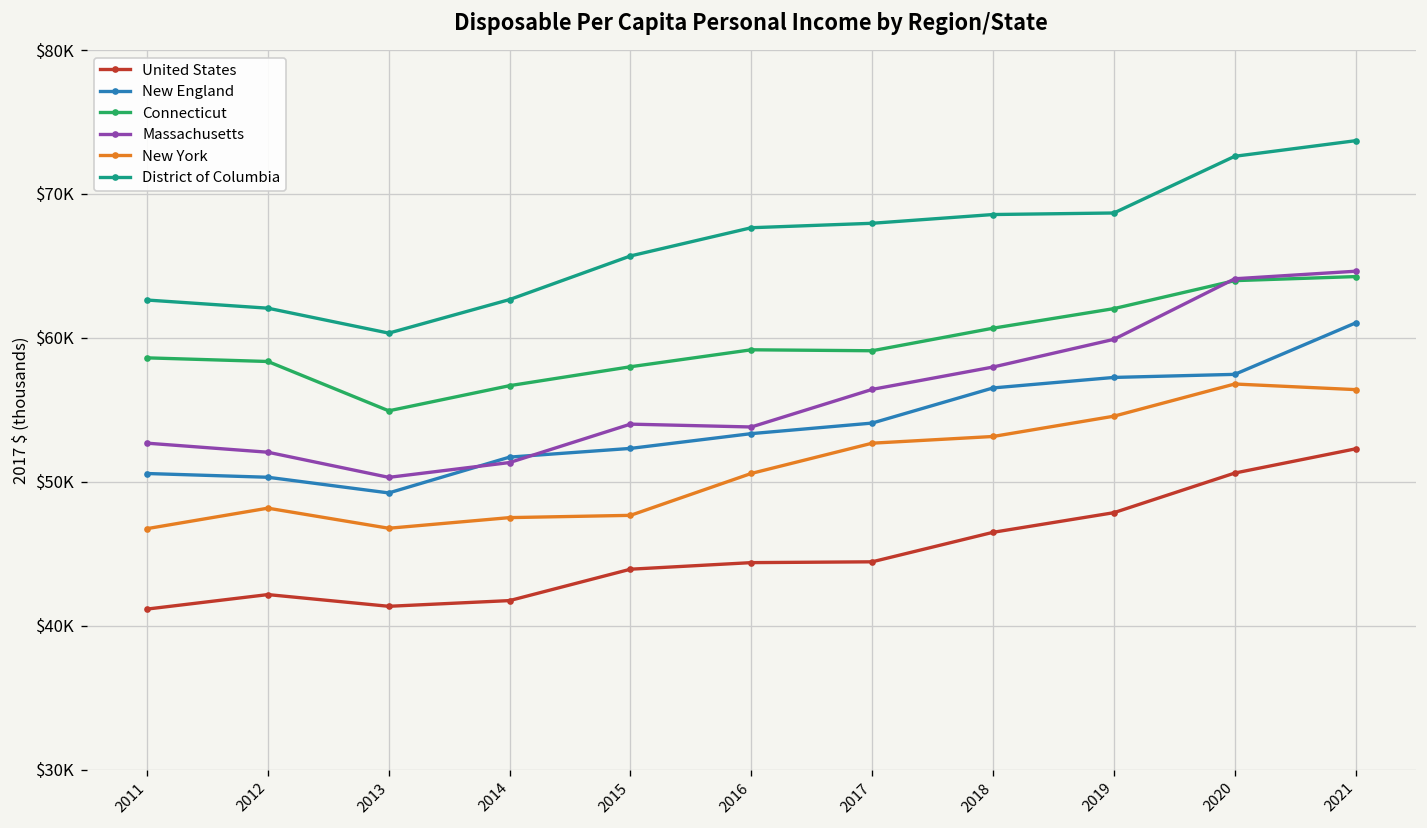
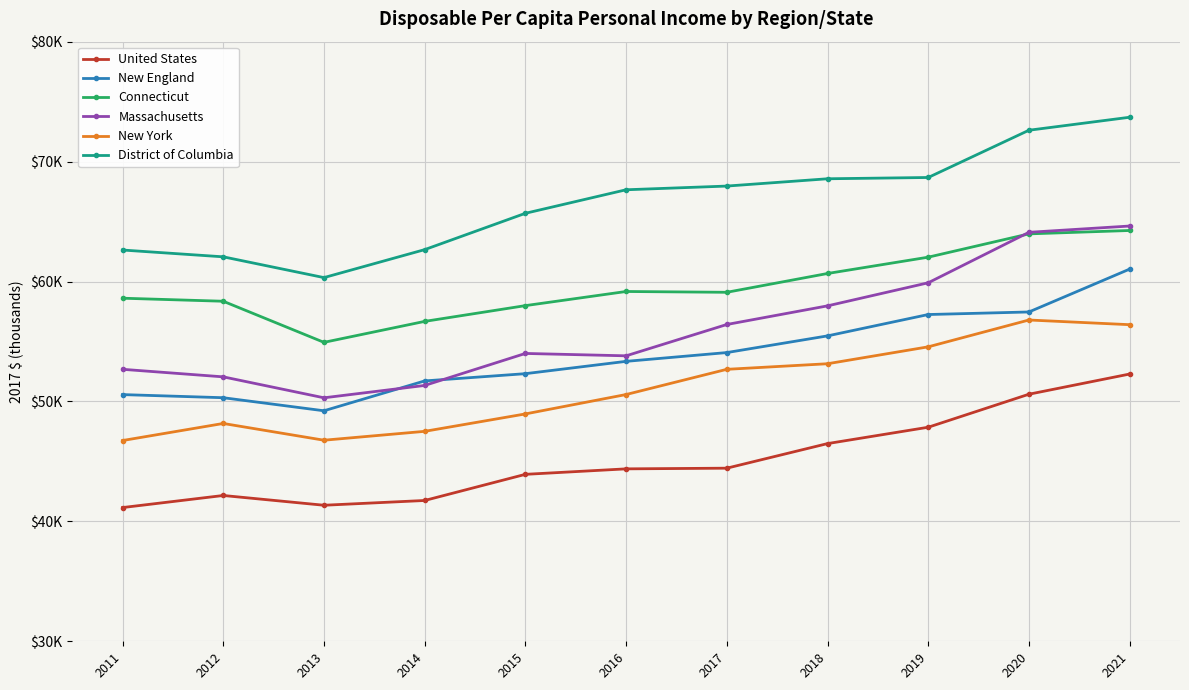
  {
    "United States": {
      "2011": "$41200",
      "2012": "$42200",
      "2013": "$41300",
      "2014": "$41700",
      "2015": "$43900",
      "2016": "$44400",
      "2017": "$44400",
      "2018": "$46500",
      "2019": "$47800",
      "2020": "$50600",
      "2021": "$52300"
    },
    "New England": {
      "2011": "$50600",
      "2012": "$50300",
      "2013": "$49200",
      "2014": "$51700",
      "2015": "$52300",
      "2016": "$53300",
      "2017": "$54100",
-     "2018": "$56500",
+     "2018": "$55500",
      "2019": "$57200",
      "2020": "$57500",
      "2021": "$61000"
    },
    "Massachusetts": {
      "2011": "$52700",
      "2012": "$52000",
      "2013": "$50300",
      "2014": "$51300",
      "2015": "$54000",
      "2016": "$53800",
      "2017": "$56400",
      "2018": "$58000",
      "2019": "$59900",
      "2021": "$64600"
    },
    "New York": {
      "2011": "$46700",
      "2012": "$48200",
      "2013": "$46800",
      "2014": "$47500",
-     "2015": "$47700",
+     "2015": "$49000",
      "2016": "$50600",
      "2017": "$52700",
      "2018": "$53100",
      "2019": "$54600",
      "2020": "$56800",
      "2021": "$56400"
    }
  }
